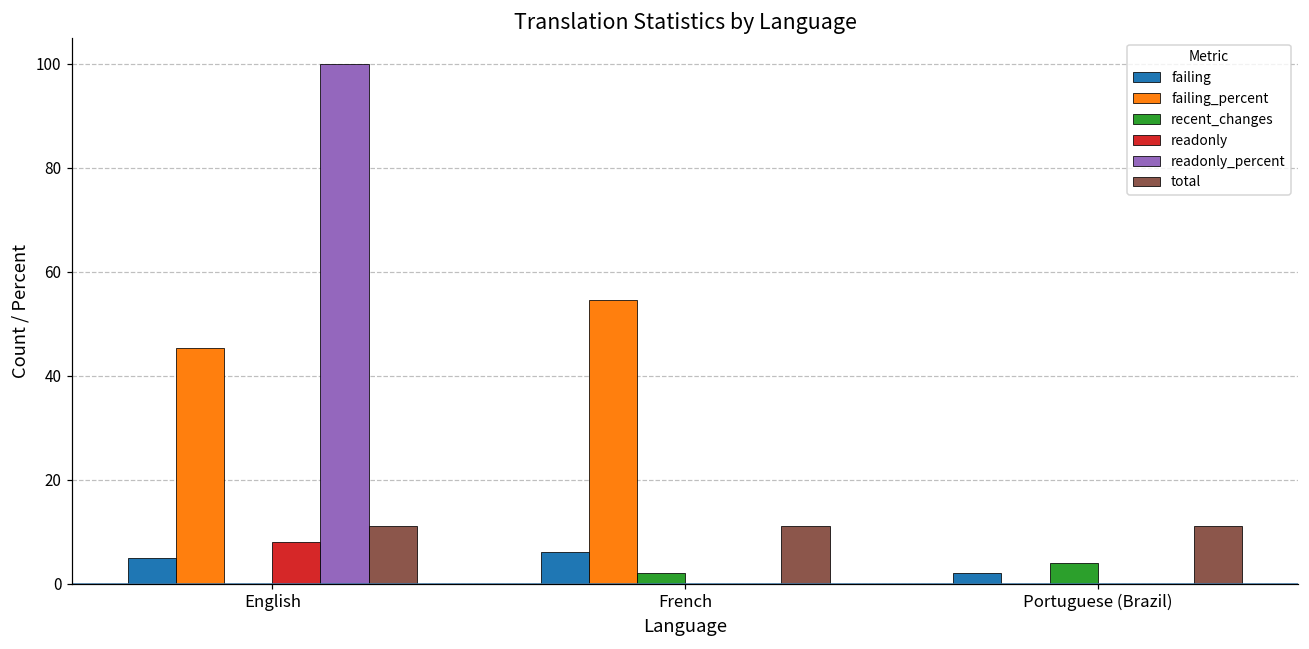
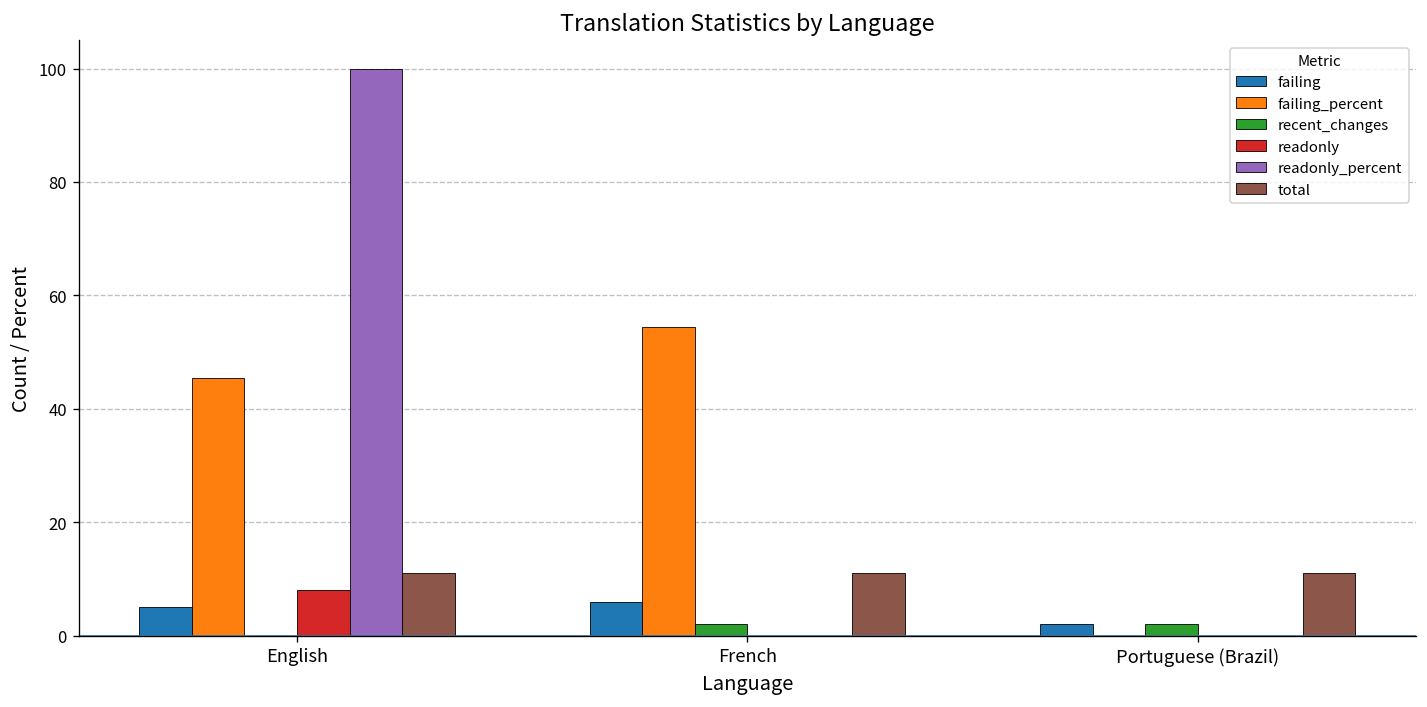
  {
    "failing": {
      "English": 5,
      "French": 6,
      "Portuguese (Brazil)": 2
    },
    "failing_percent": {
      "English": 45,
      "French": 55,
      "Portuguese (Brazil)": 0
    },
    "recent_changes": {
      "English": 0,
      "French": 2,
-     "Portuguese (Brazil)": 4
+     "Portuguese (Brazil)": 2
    },
    "readonly": {
      "English": 8,
      "French": 0,
      "Portuguese (Brazil)": 0
    },
    "readonly_percent": {
      "English": 100,
      "French": 0,
      "Portuguese (Brazil)": 0
    },
    "total": {
      "English": 11,
      "French": 11,
      "Portuguese (Brazil)": 11
    }
  }
